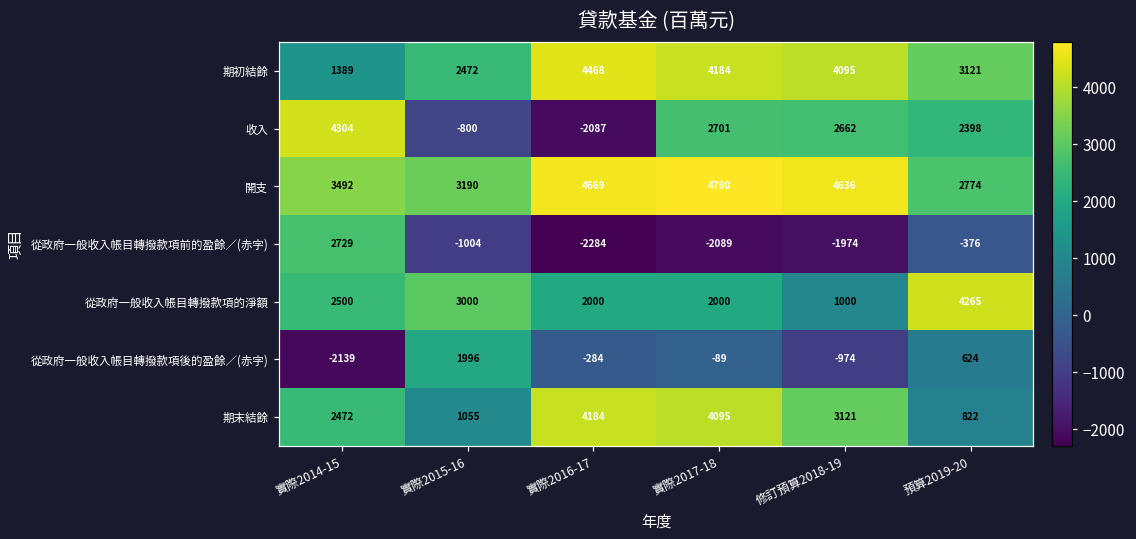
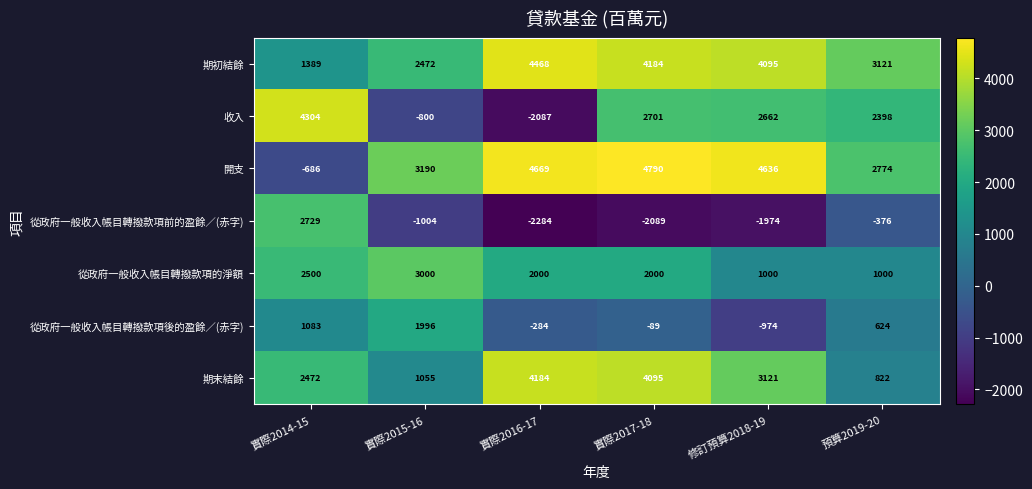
  {
    "期初結餘": {
      "實際2014-15": 1389,
      "實際2015-16": 2472,
      "實際2016-17": 4468,
      "實際2017-18": 4184,
      "修訂預算2018-19": 4095,
      "預算2019-20": 3121
    },
    "收入": {
      "實際2014-15": 4304,
      "實際2015-16": -800,
      "實際2016-17": -2087,
      "實際2017-18": 2701,
      "修訂預算2018-19": 2662,
      "預算2019-20": 2398
    },
    "開支": {
-     "實際2014-15": 3492,
+     "實際2014-15": -686,
      "實際2015-16": 3190,
      "實際2016-17": 4669,
      "實際2017-18": 4790,
      "修訂預算2018-19": 4636,
      "預算2019-20": 2774
    },
    "從政府一般收入帳目轉撥款項前的盈餘／(赤字)": {
      "實際2014-15": 2729,
      "實際2015-16": -1004,
      "實際2016-17": -2284,
      "實際2017-18": -2089,
      "修訂預算2018-19": -1974,
      "預算2019-20": -376
    },
    "從政府一般收入帳目轉撥款項的淨額": {
      "實際2014-15": 2500,
      "實際2015-16": 3000,
      "實際2016-17": 2000,
      "實際2017-18": 2000,
      "修訂預算2018-19": 1000,
-     "預算2019-20": 4265
+     "預算2019-20": 1000
    },
    "從政府一般收入帳目轉撥款項後的盈餘／(赤字)": {
-     "實際2014-15": -2139,
+     "實際2014-15": 1083,
      "實際2015-16": 1996,
      "實際2016-17": -284,
      "實際2017-18": -89,
      "修訂預算2018-19": -974,
      "預算2019-20": 624
    },
    "期末結餘": {
      "實際2014-15": 2472,
      "實際2015-16": 1055,
      "實際2016-17": 4184,
      "實際2017-18": 4095,
      "修訂預算2018-19": 3121,
      "預算2019-20": 822
    }
  }
